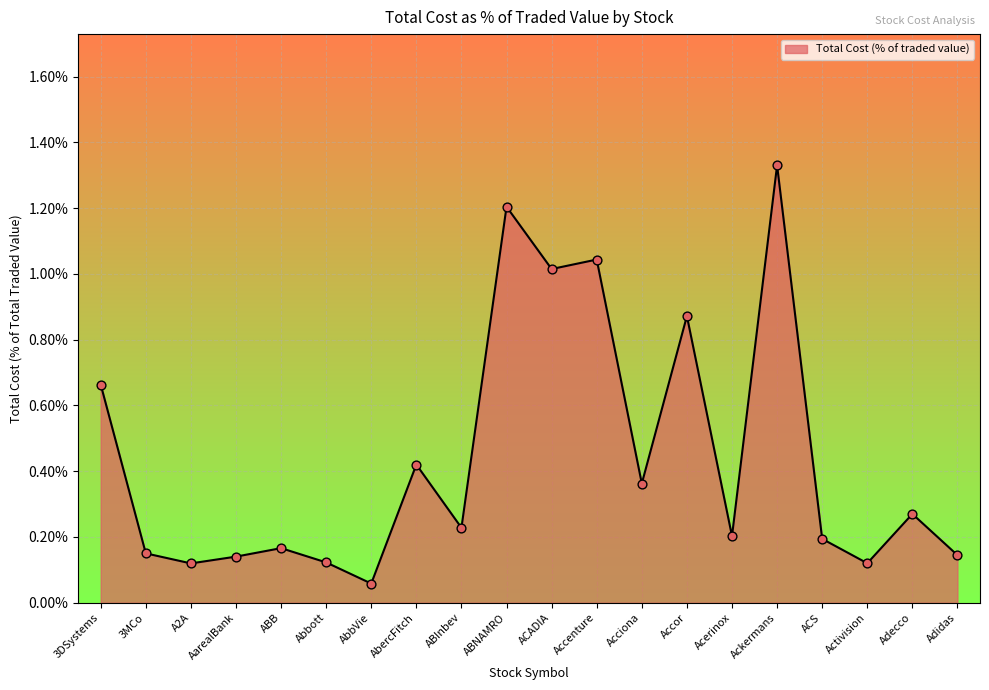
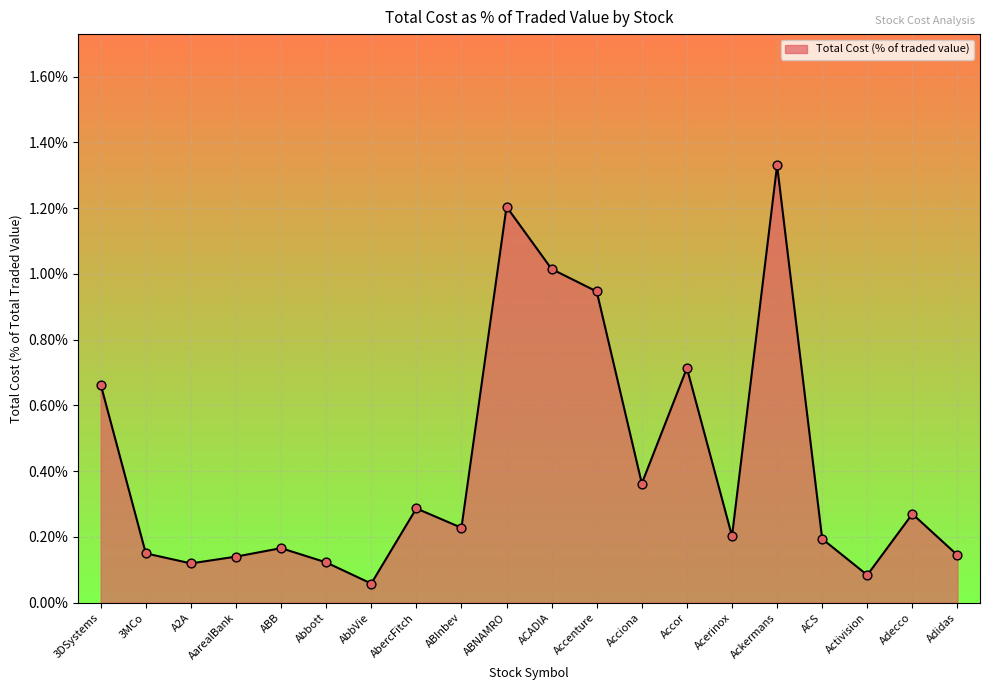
  {
    "3DSystems": "0.66%",
    "3MCo": "0.15%",
    "A2A": "0.12%",
    "AarealBank": "0.14%",
    "ABB": "0.17%",
    "Abbott": "0.12%",
    "AbbVie": "0.06%",
-   "AbercFitch": "0.42%",
+   "AbercFitch": "0.29%",
    "ABInbev": "0.23%",
    "ABNAMRO": "1.20%",
    "ACADIA": "1.01%",
-   "Accenture": "1.04%",
+   "Accenture": "0.95%",
    "Acciona": "0.36%",
-   "Accor": "0.87%",
+   "Accor": "0.71%",
    "Acerinox": "0.20%",
    "Ackermans": "1.33%",
    "ACS": "0.19%",
-   "Activision": "0.12%",
+   "Activision": "0.08%",
    "Adecco": "0.27%",
    "Adidas": "0.14%"
  }
